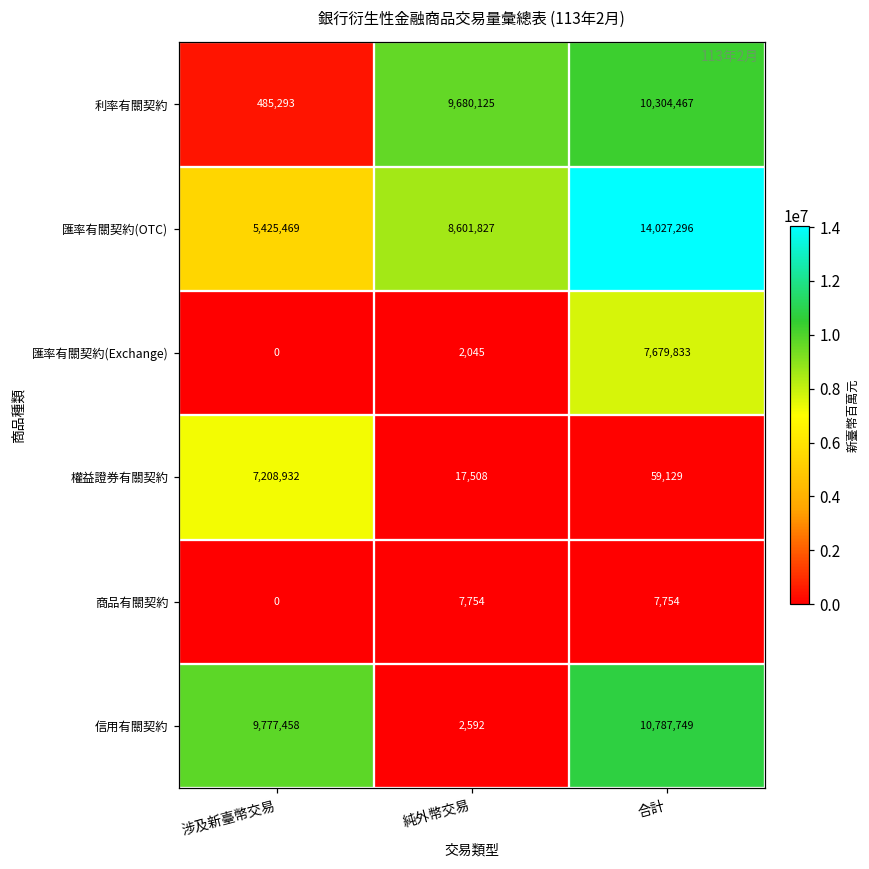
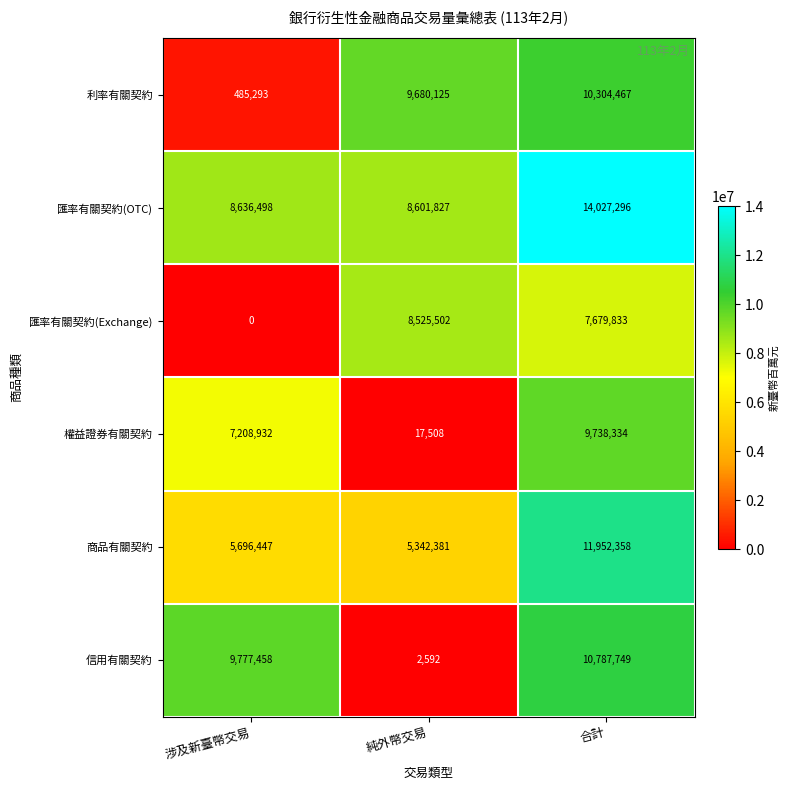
  {
    "利率有關契約": {
      "涉及新臺幣交易": "485,293",
      "純外幣交易": "9,680,125"
    },
    "匯率有關契約(OTC)": {
-     "涉及新臺幣交易": "5,425,469",
+     "涉及新臺幣交易": "8,636,498",
      "純外幣交易": "8,601,827",
      "合計": "14,027,296"
    },
    "匯率有關契約(Exchange)": {
      "涉及新臺幣交易": "0",
-     "純外幣交易": "2,045",
+     "純外幣交易": "8,525,502",
      "合計": "7,679,833"
    },
    "權益證券有關契約": {
      "涉及新臺幣交易": "7,208,932",
      "純外幣交易": "17,508",
-     "合計": "59,129"
+     "合計": "9,738,334"
    },
    "商品有關契約": {
-     "涉及新臺幣交易": "0",
-     "純外幣交易": "7,754",
-     "合計": "7,754"
+     "涉及新臺幣交易": "5,696,447",
+     "純外幣交易": "5,342,381",
+     "合計": "11,952,358"
    },
    "信用有關契約": {
      "涉及新臺幣交易": "9,777,458",
      "純外幣交易": "2,592",
      "合計": "10,787,749"
    }
  }
